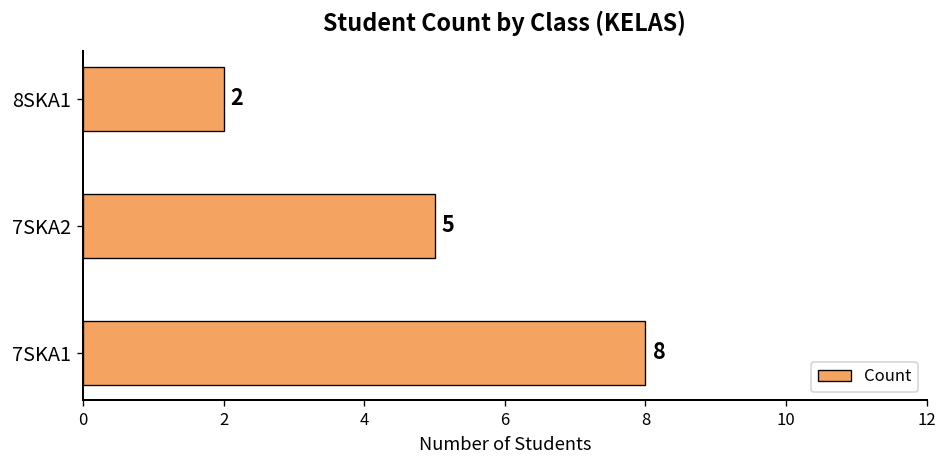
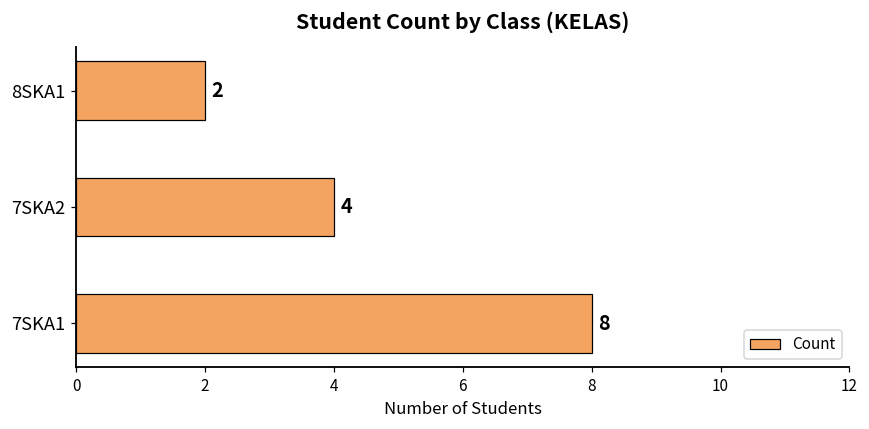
  {
    "8SKA1": 2,
-   "7SKA2": 5,
+   "7SKA2": 4,
    "7SKA1": 8
  }
